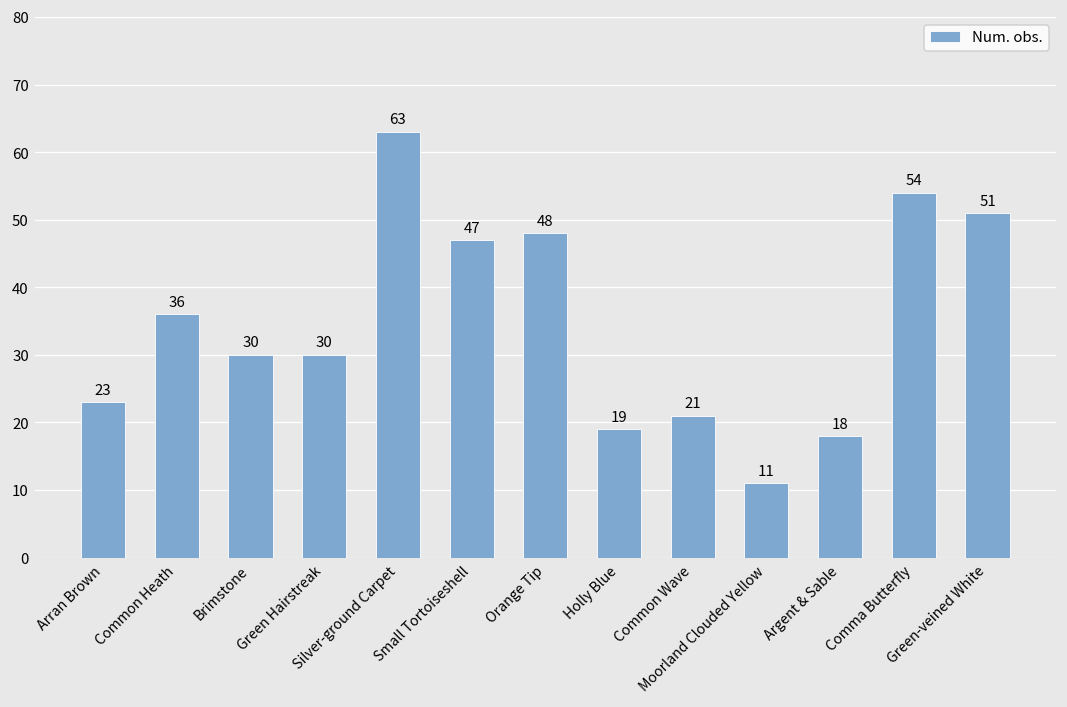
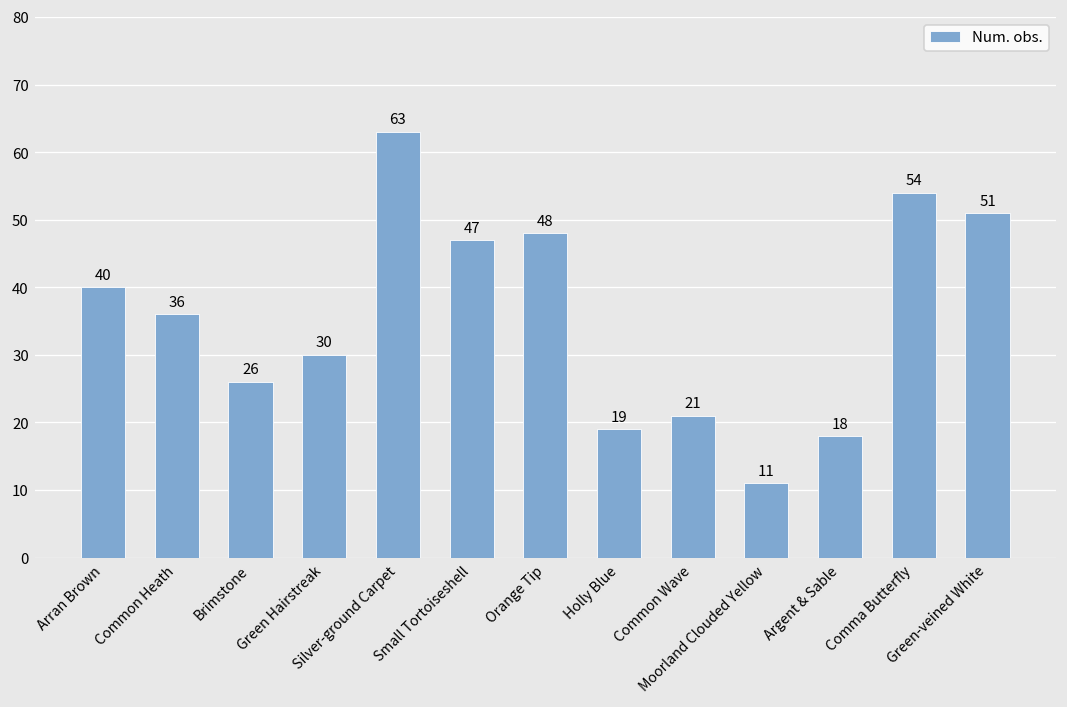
  {
-   "Arran Brown": 23,
+   "Arran Brown": 40,
    "Common Heath": 36,
-   "Brimstone": 30,
+   "Brimstone": 26,
    "Green Hairstreak": 30,
    "Silver-ground Carpet": 63,
    "Small Tortoiseshell": 47,
    "Orange Tip": 48,
    "Holly Blue": 19,
    "Common Wave": 21,
    "Moorland Clouded Yellow": 11,
    "Argent & Sable": 18,
    "Comma Butterfly": 54,
    "Green-veined White": 51
  }
